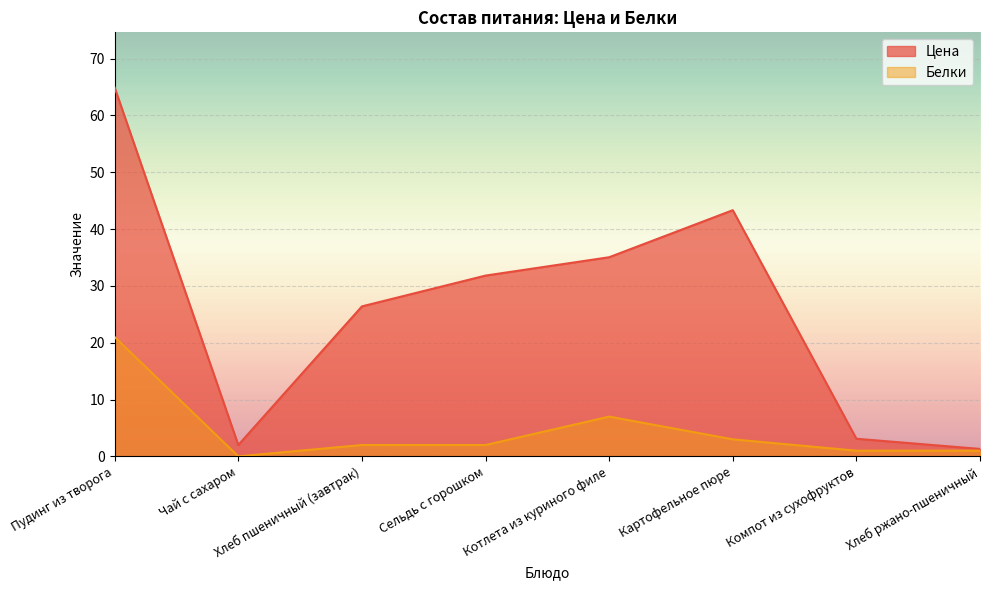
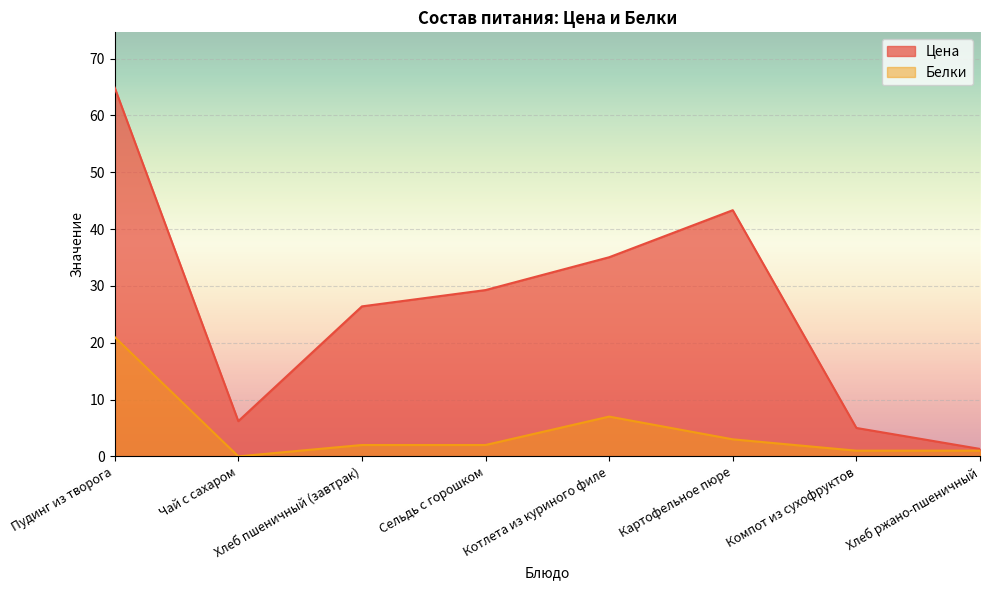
  {
    "Цена": {
      "Пудинг из творога": 65,
-     "Чай с сахаром": 2,
+     "Чай с сахаром": 6,
      "Хлеб пшеничный (завтрак)": 26,
-     "Сельдь с горошком": 32,
+     "Сельдь с горошком": 29,
      "Котлета из куриного филе": 35,
      "Картофельное пюре": 43,
-     "Компот из сухофруктов": 3
+     "Компот из сухофруктов": 5
    },
    "Белки": {
      "Пудинг из творога": 21,
      "Чай с сахаром": 0,
      "Хлеб пшеничный (завтрак)": 2,
      "Сельдь с горошком": 2,
      "Котлета из куриного филе": 7,
      "Картофельное пюре": 3,
      "Компот из сухофруктов": 1
    }
  }
